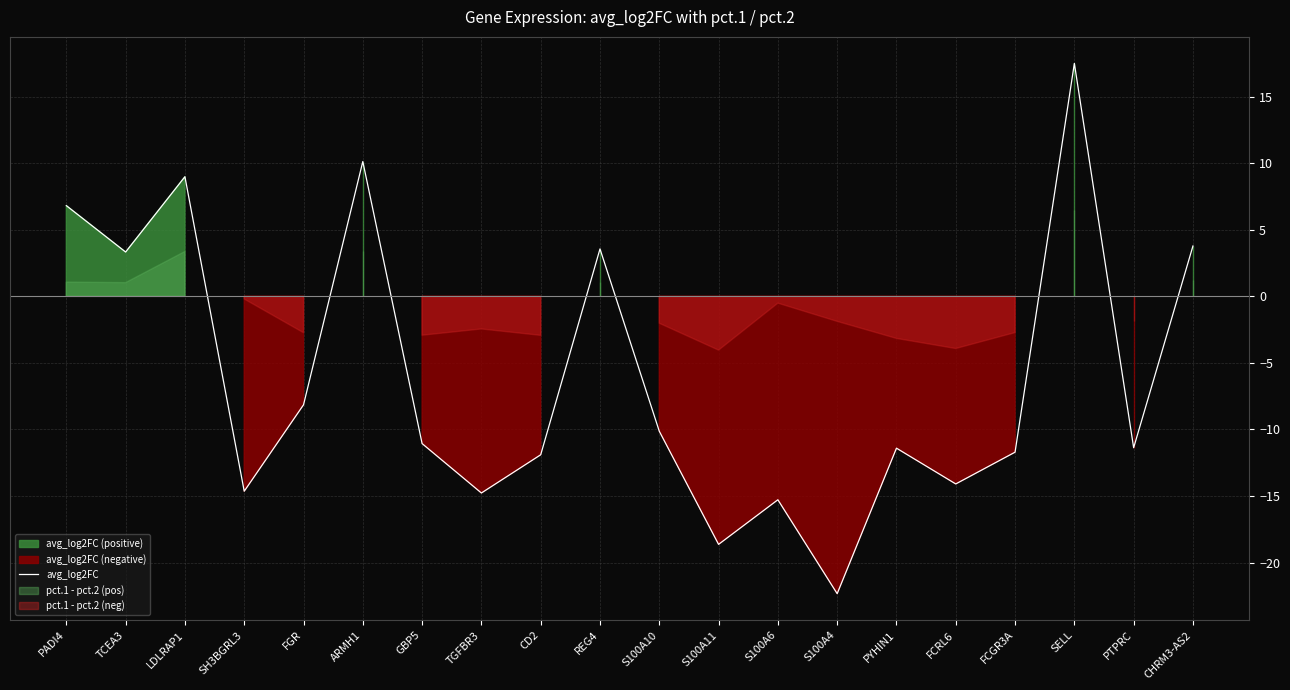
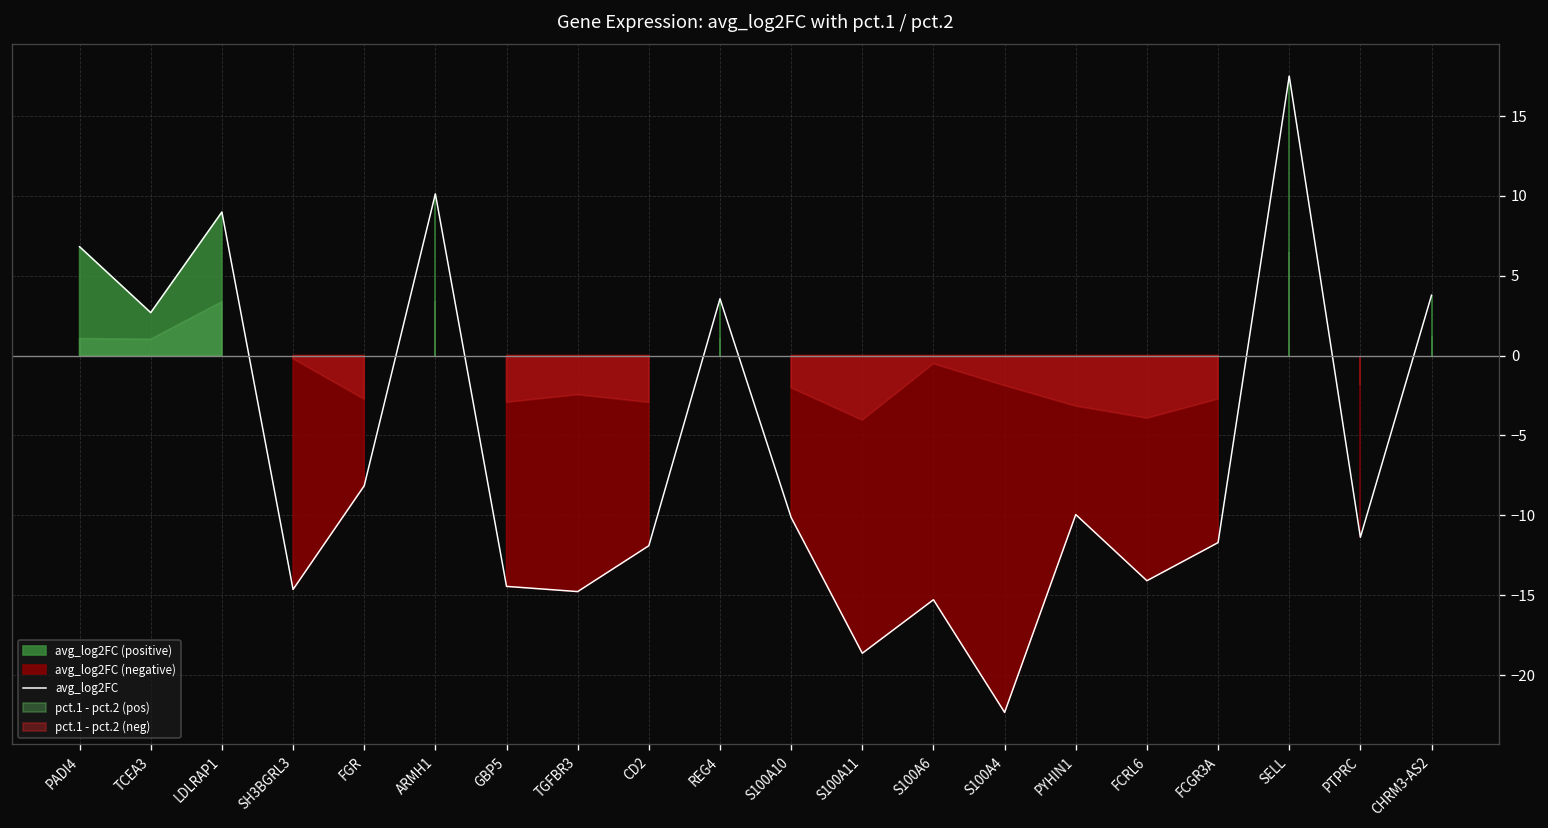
  {
    "PADI4": 6.8,
-   "TCEA3": 3.3,
+   "TCEA3": 2.7,
    "LDLRAP1": 9.0,
    "SH3BGRL3": -14.6,
    "FGR": -8.2,
    "ARMH1": 10.1,
-   "GBP5": -11.1,
+   "GBP5": -14.5,
    "TGFBR3": -14.8,
    "CD2": -11.9,
    "REG4": 3.6,
    "S100A10": -10.1,
    "S100A11": -18.6,
    "S100A6": -15.3,
    "S100A4": -22.3,
-   "PYHIN1": -11.4,
+   "PYHIN1": -10.0,
    "FCRL6": -14.1,
    "FCGR3A": -11.7,
    "SELL": 17.5,
    "PTPRC": -11.4,
    "CHRM3-AS2": 3.8
  }
